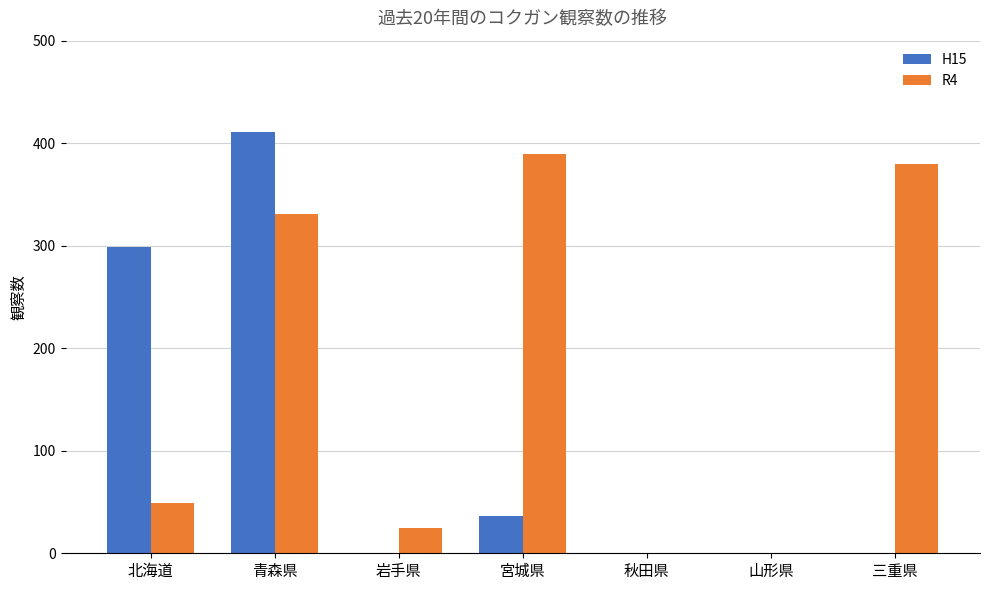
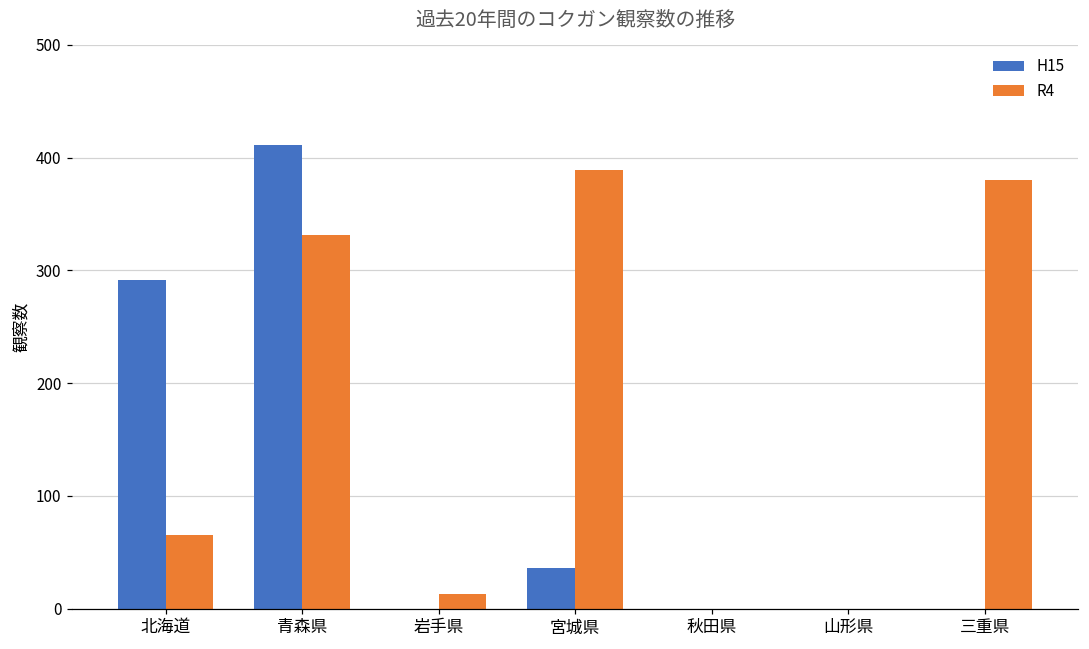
  {
    "H15": {
-     "北海道": 299,
+     "北海道": 291,
      "青森県": 411,
      "岩手県": 0,
      "宮城県": 36,
      "秋田県": 0,
      "山形県": 0,
      "三重県": 0
    },
    "R4": {
-     "北海道": 49,
+     "北海道": 65,
      "青森県": 331,
-     "岩手県": 25,
+     "岩手県": 13,
      "宮城県": 389,
      "秋田県": 0,
      "山形県": 0,
      "三重県": 380
    }
  }
